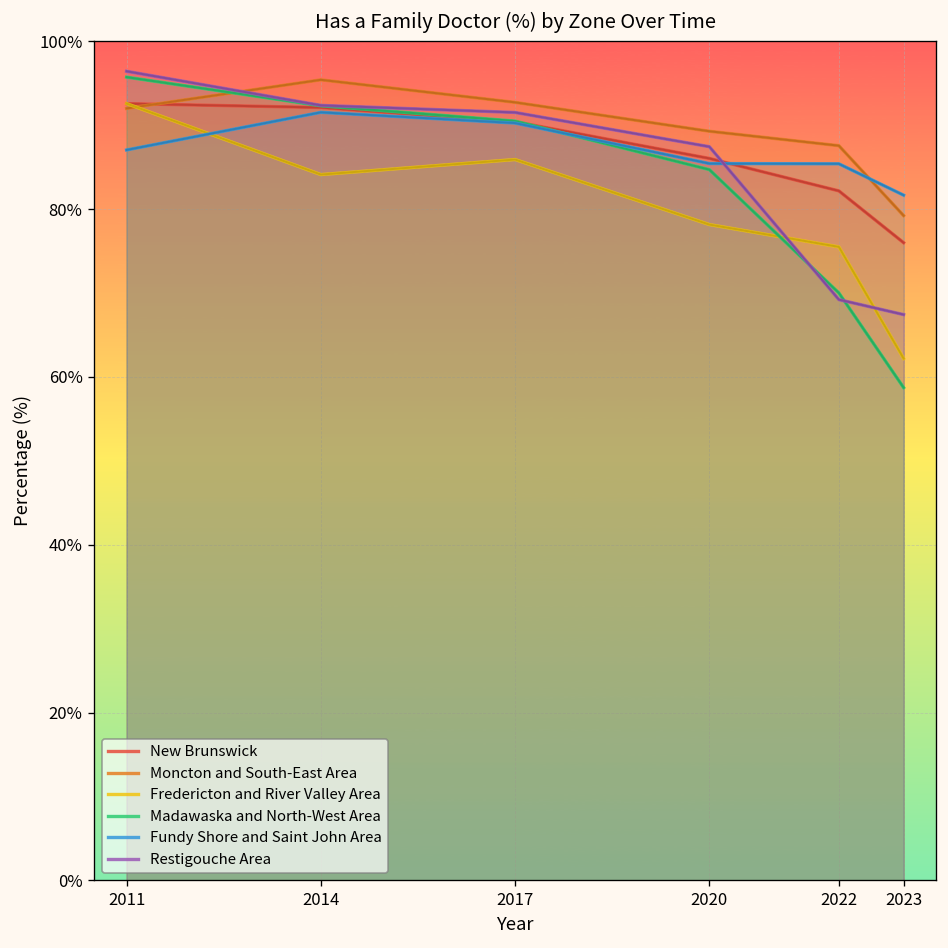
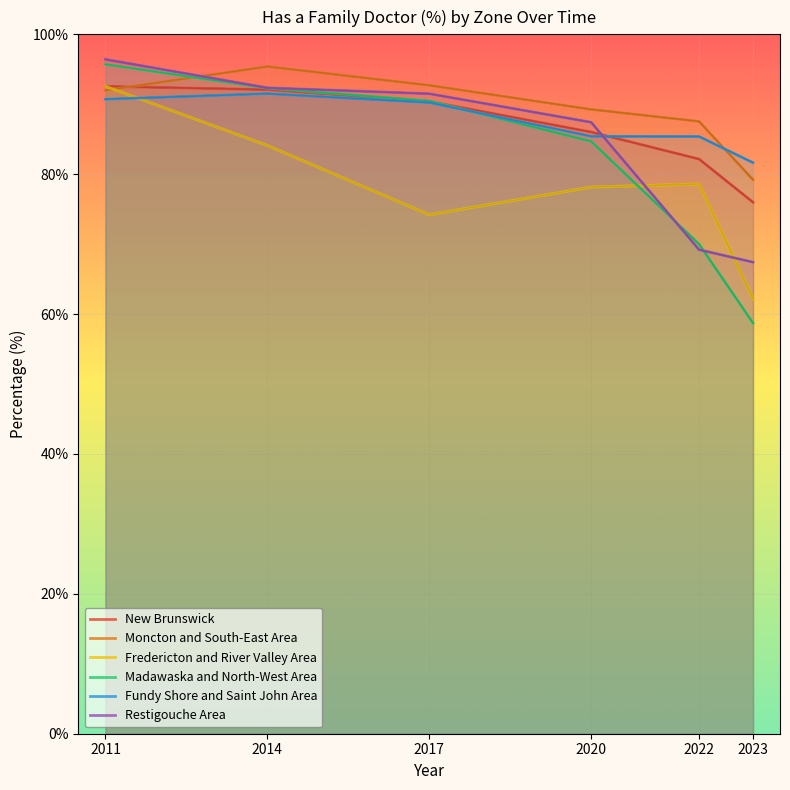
  {
    "Fredericton and River Valley Area": {
      "2014": "84%",
-     "2017": "86%",
+     "2017": "74%",
      "2020": "78%",
-     "2022": "75%",
+     "2022": "79%",
      "2023": "62%"
    },
    "Madawaska and North-West Area": {
      "2011": "96%",
      "2020": "85%",
      "2022": "70%",
      "2023": "59%"
    },
    "Fundy Shore and Saint John Area": {
-     "2011": "87%",
+     "2011": "91%",
      "2014": "92%",
      "2020": "85%",
      "2022": "85%",
      "2023": "82%"
    },
    "Restigouche Area": {
      "2011": "96%",
      "2017": "92%",
      "2020": "87%",
      "2022": "69%",
      "2023": "67%"
    }
  }
